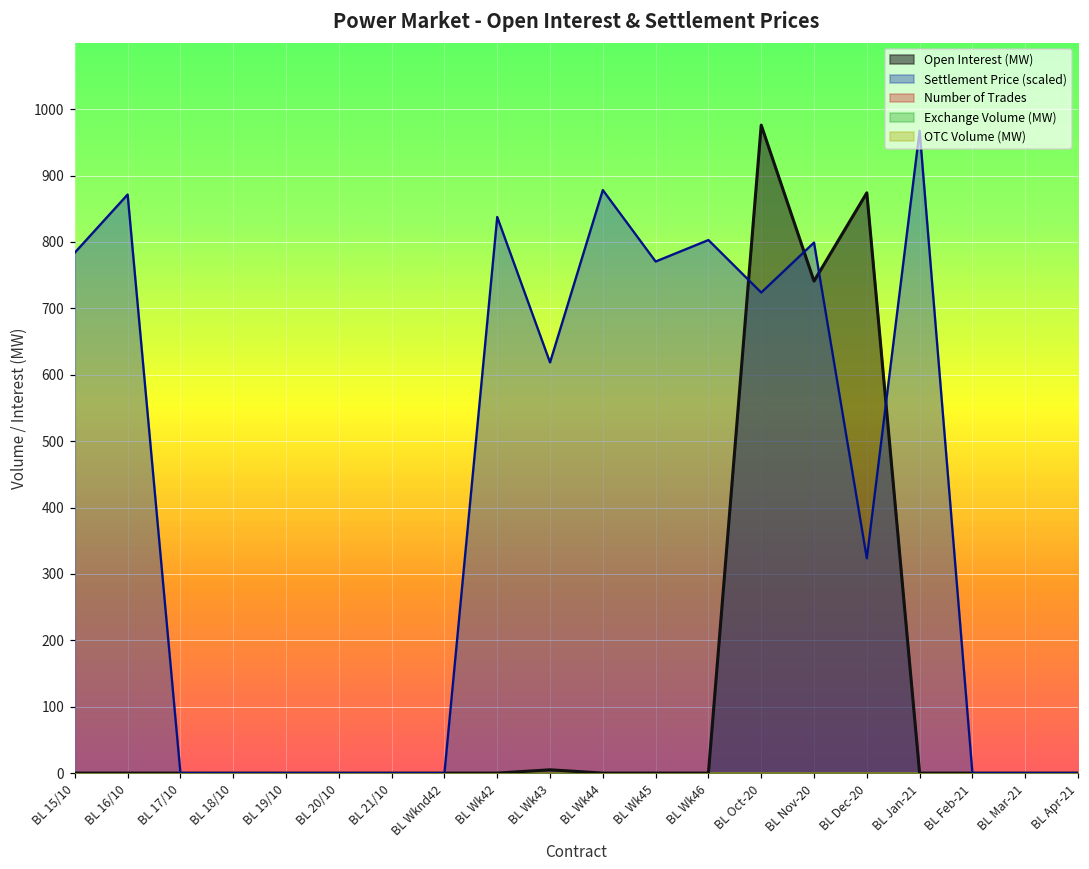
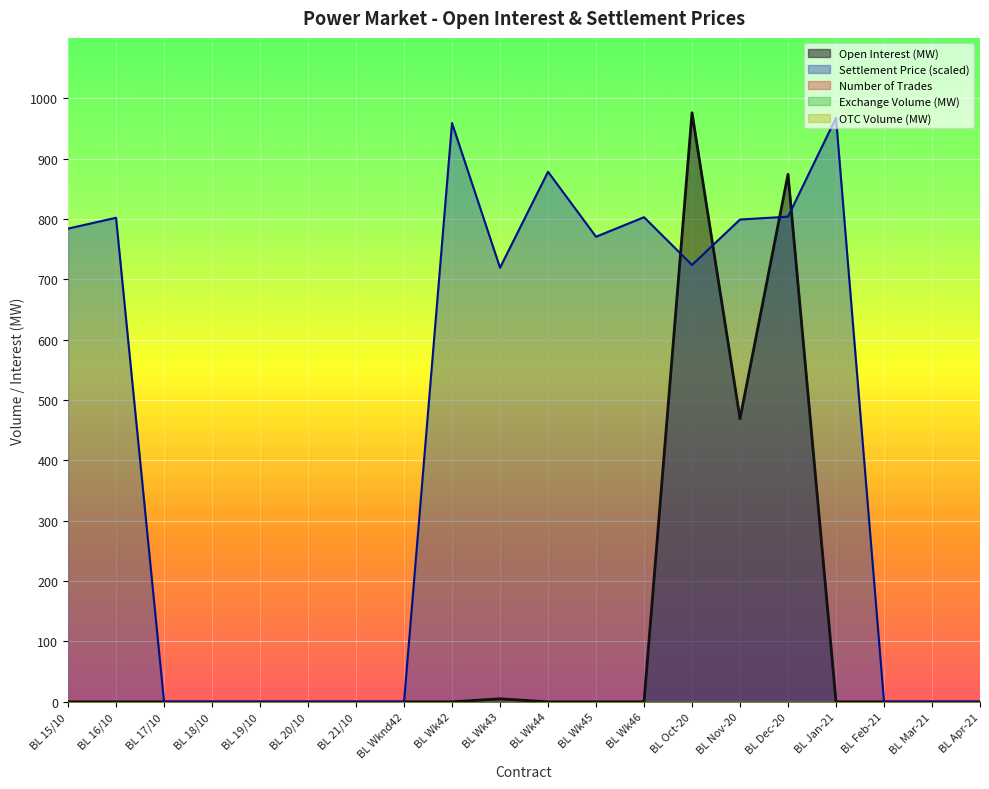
  {
    "Open Interest (MW)": {
      "BL Wk43": 10,
      "BL Oct-20": 980,
-     "BL Nov-20": 740,
+     "BL Nov-20": 470,
      "BL Dec-20": 870
    },
    "Settlement Price (scaled)": {
      "BL 15/10": 780,
-     "BL 16/10": 870,
-     "BL Wk42": 840,
-     "BL Wk43": 620,
+     "BL 16/10": 800,
+     "BL Wk42": 960,
+     "BL Wk43": 720,
      "BL Wk44": 880,
      "BL Wk45": 770,
      "BL Wk46": 800,
      "BL Oct-20": 720,
      "BL Nov-20": 800,
-     "BL Dec-20": 320
+     "BL Dec-20": 800
    },
    "OTC Volume (MW)": {
      "BL Wk43": 0,
      "BL Oct-20": 0,
      "BL Nov-20": 0,
      "BL Dec-20": 0
    }
  }
